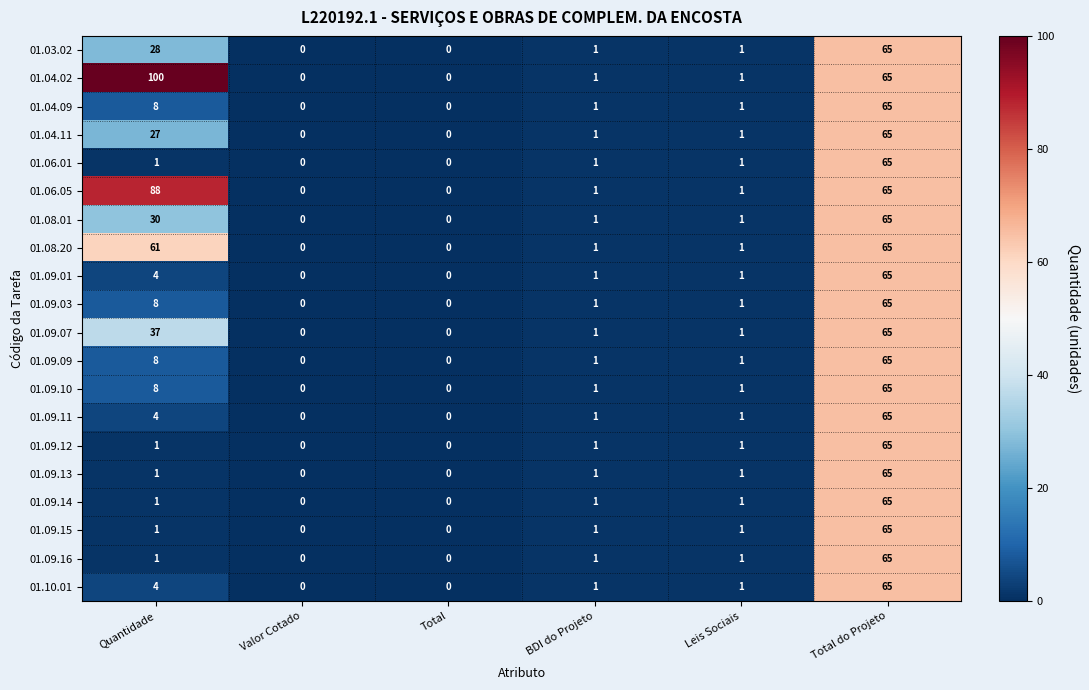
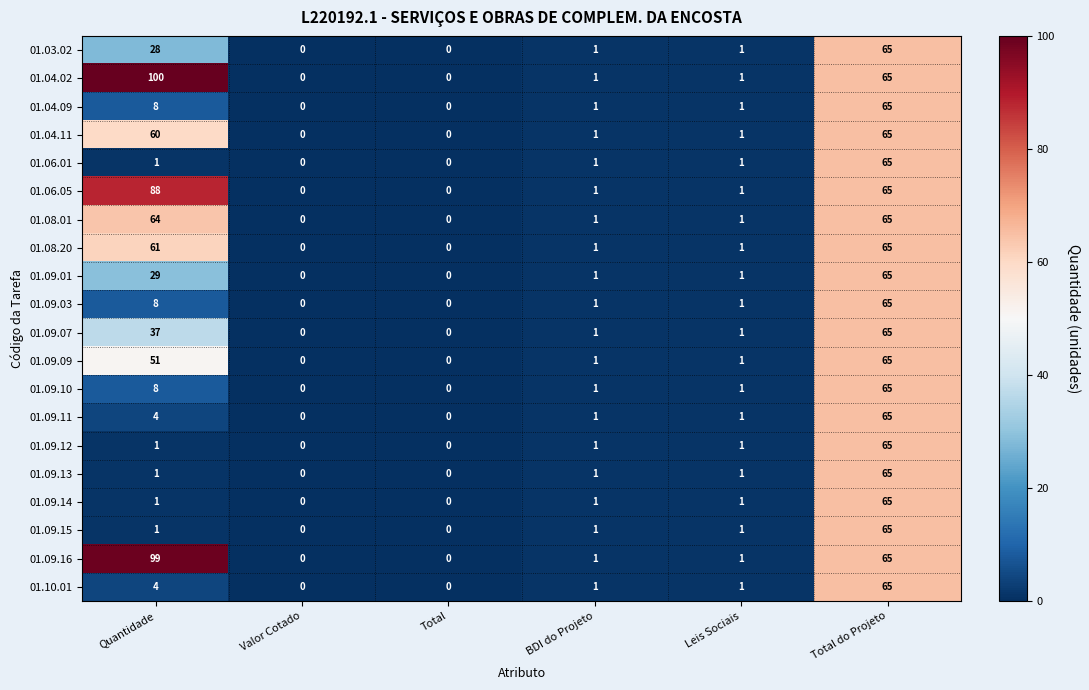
  {
    "01.03.02": {
      "Quantidade": 28,
      "Valor Cotado": 0,
      "Total": 0,
      "BDI do Projeto": 1,
      "Leis Sociais": 1,
      "Total do Projeto": 65
    },
    "01.04.02": {
      "Quantidade": 100,
      "Valor Cotado": 0,
      "Total": 0,
      "BDI do Projeto": 1,
      "Leis Sociais": 1,
      "Total do Projeto": 65
    },
    "01.04.09": {
      "Quantidade": 8,
      "Valor Cotado": 0,
      "Total": 0,
      "BDI do Projeto": 1,
      "Leis Sociais": 1,
      "Total do Projeto": 65
    },
    "01.04.11": {
-     "Quantidade": 27,
+     "Quantidade": 60,
      "Valor Cotado": 0,
      "Total": 0,
      "BDI do Projeto": 1,
      "Leis Sociais": 1,
      "Total do Projeto": 65
    },
    "01.06.01": {
      "Quantidade": 1,
      "Valor Cotado": 0,
      "Total": 0,
      "BDI do Projeto": 1,
      "Leis Sociais": 1,
      "Total do Projeto": 65
    },
    "01.06.05": {
      "Quantidade": 88,
      "Valor Cotado": 0,
      "Total": 0,
      "BDI do Projeto": 1,
      "Leis Sociais": 1,
      "Total do Projeto": 65
    },
    "01.08.01": {
-     "Quantidade": 30,
+     "Quantidade": 64,
      "Valor Cotado": 0,
      "Total": 0,
      "BDI do Projeto": 1,
      "Leis Sociais": 1,
      "Total do Projeto": 65
    },
    "01.08.20": {
      "Quantidade": 61,
      "Valor Cotado": 0,
      "Total": 0,
      "BDI do Projeto": 1,
      "Leis Sociais": 1,
      "Total do Projeto": 65
    },
    "01.09.01": {
-     "Quantidade": 4,
+     "Quantidade": 29,
      "Valor Cotado": 0,
      "Total": 0,
      "BDI do Projeto": 1,
      "Leis Sociais": 1,
      "Total do Projeto": 65
    },
    "01.09.03": {
      "Quantidade": 8,
      "Valor Cotado": 0,
      "Total": 0,
      "BDI do Projeto": 1,
      "Leis Sociais": 1,
      "Total do Projeto": 65
    },
    "01.09.07": {
      "Quantidade": 37,
      "Valor Cotado": 0,
      "Total": 0,
      "BDI do Projeto": 1,
      "Leis Sociais": 1,
      "Total do Projeto": 65
    },
    "01.09.09": {
-     "Quantidade": 8,
+     "Quantidade": 51,
      "Valor Cotado": 0,
      "Total": 0,
      "BDI do Projeto": 1,
      "Leis Sociais": 1,
      "Total do Projeto": 65
    },
    "01.09.10": {
      "Quantidade": 8,
      "Valor Cotado": 0,
      "Total": 0,
      "BDI do Projeto": 1,
      "Leis Sociais": 1,
      "Total do Projeto": 65
    },
    "01.09.11": {
      "Quantidade": 4,
      "Valor Cotado": 0,
      "Total": 0,
      "BDI do Projeto": 1,
      "Leis Sociais": 1,
      "Total do Projeto": 65
    },
    "01.09.12": {
      "Quantidade": 1,
      "Valor Cotado": 0,
      "Total": 0,
      "BDI do Projeto": 1,
      "Leis Sociais": 1,
      "Total do Projeto": 65
    },
    "01.09.13": {
      "Quantidade": 1,
      "Valor Cotado": 0,
      "Total": 0,
      "BDI do Projeto": 1,
      "Leis Sociais": 1,
      "Total do Projeto": 65
    },
    "01.09.14": {
      "Quantidade": 1,
      "Valor Cotado": 0,
      "Total": 0,
      "BDI do Projeto": 1,
      "Leis Sociais": 1,
      "Total do Projeto": 65
    },
    "01.09.15": {
      "Quantidade": 1,
      "Valor Cotado": 0,
      "Total": 0,
      "BDI do Projeto": 1,
      "Leis Sociais": 1,
      "Total do Projeto": 65
    },
    "01.09.16": {
-     "Quantidade": 1,
+     "Quantidade": 99,
      "Valor Cotado": 0,
      "Total": 0,
      "BDI do Projeto": 1,
      "Leis Sociais": 1,
      "Total do Projeto": 65
    },
    "01.10.01": {
      "Quantidade": 4,
      "Valor Cotado": 0,
      "Total": 0,
      "BDI do Projeto": 1,
      "Leis Sociais": 1,
      "Total do Projeto": 65
    }
  }
